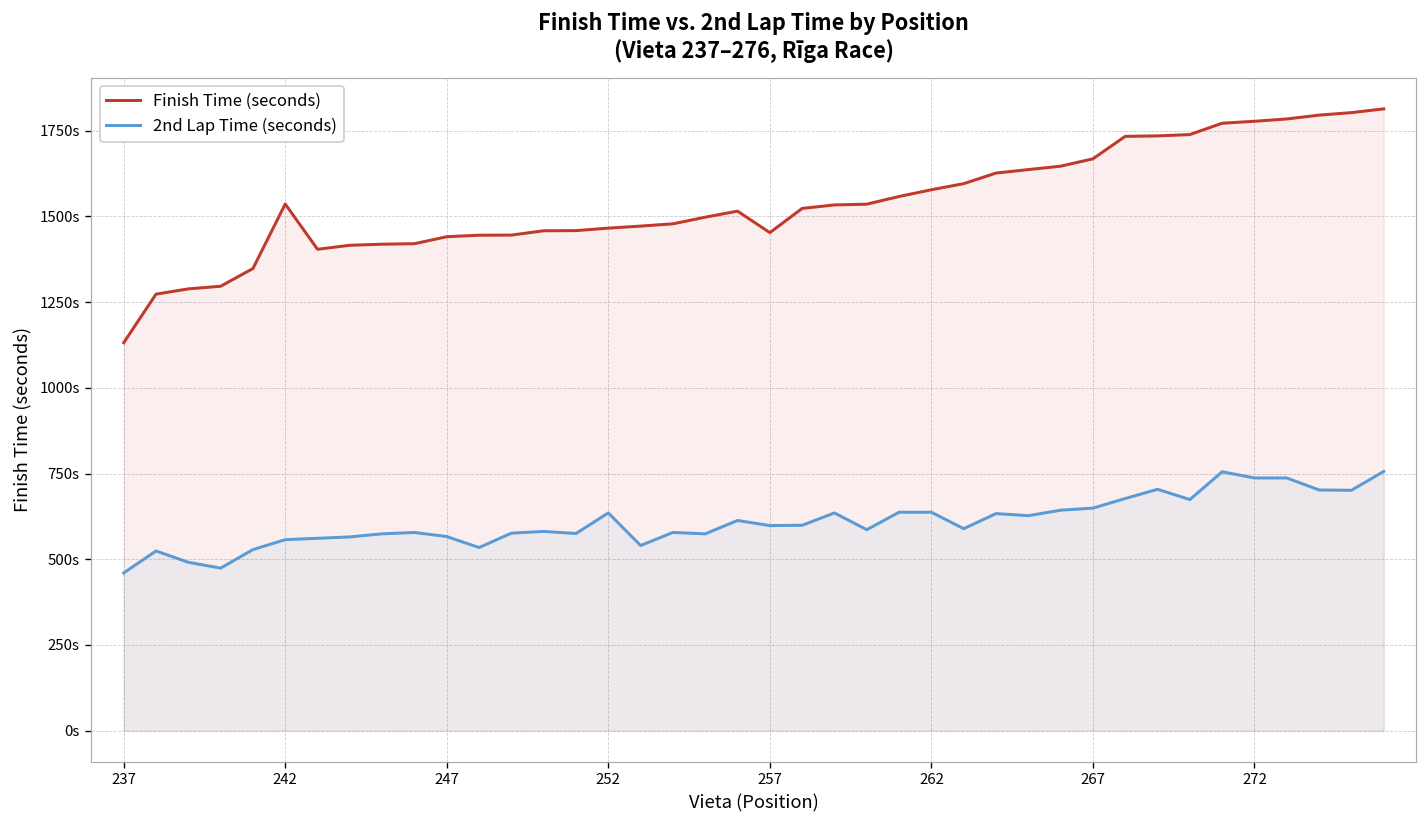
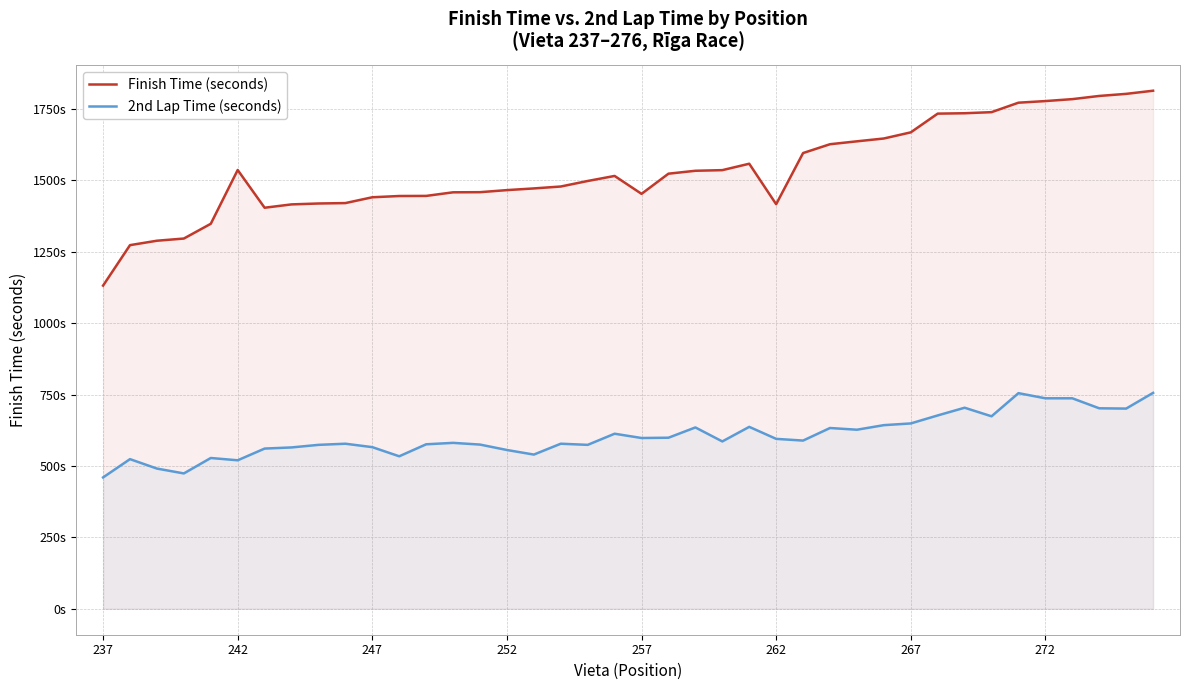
  {
    "Finish Time (seconds)": {
      "237": "1130s",
      "242": "1540s",
      "247": "1440s",
      "252": "1470s",
      "257": "1450s",
-     "262": "1580s",
+     "262": "1420s",
      "267": "1670s",
      "272": "1780s"
    },
    "2nd Lap Time (seconds)": {
      "237": "460s",
-     "242": "560s",
+     "242": "520s",
      "247": "570s",
-     "252": "640s",
+     "252": "560s",
      "257": "600s",
-     "262": "640s",
+     "262": "600s",
      "267": "650s",
      "272": "740s"
    }
  }
